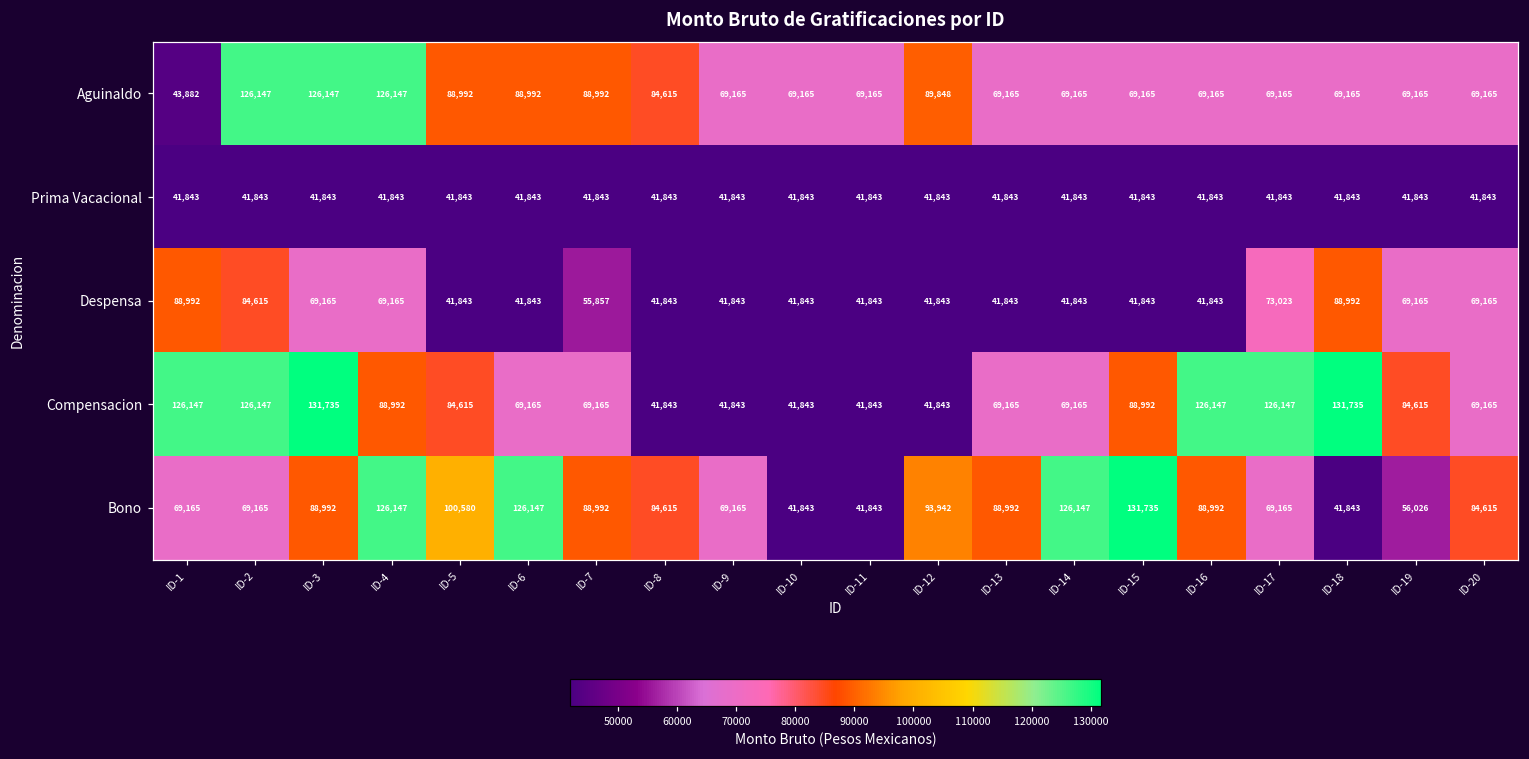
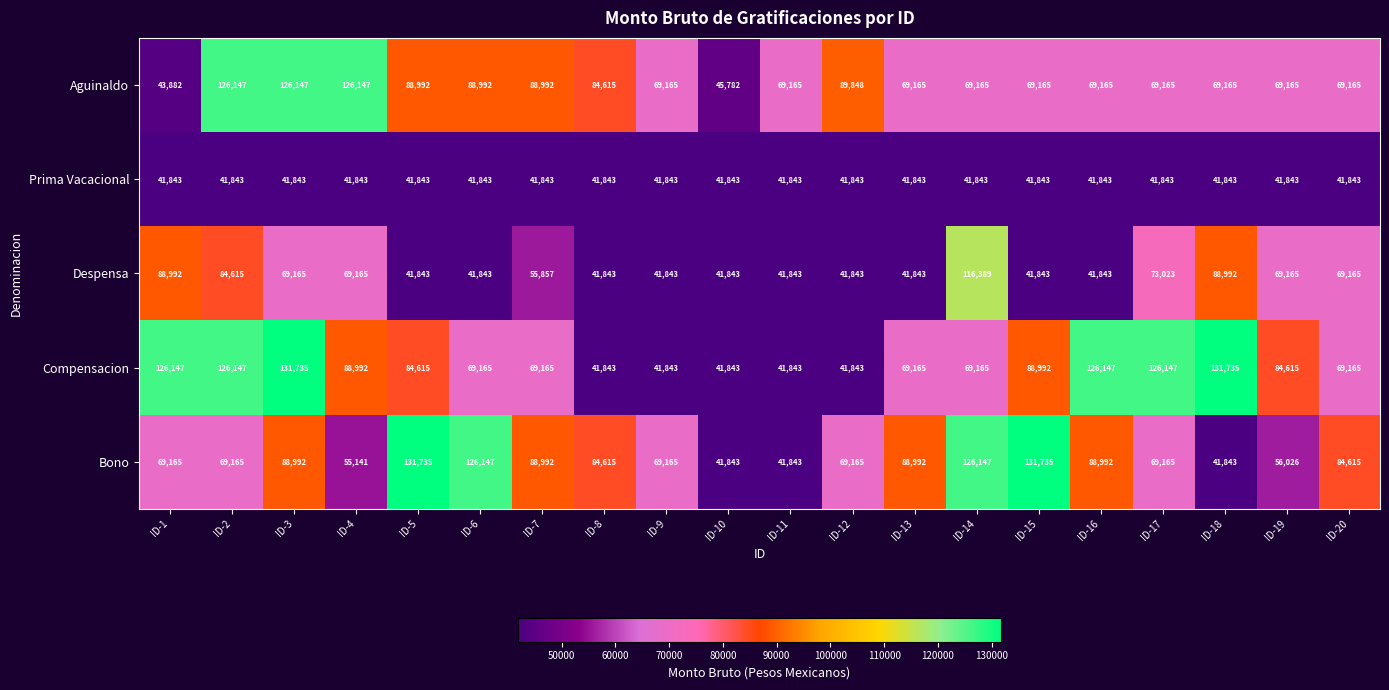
  {
    "Aguinaldo": {
      "ID-1": "43,882",
      "ID-2": "126,147",
      "ID-3": "126,147",
      "ID-4": "126,147",
      "ID-5": "88,992",
      "ID-6": "88,992",
      "ID-7": "88,992",
      "ID-8": "84,615",
      "ID-9": "69,165",
-     "ID-10": "69,165",
+     "ID-10": "45,782",
      "ID-11": "69,165",
      "ID-12": "89,848",
      "ID-13": "69,165",
      "ID-14": "69,165",
      "ID-15": "69,165",
      "ID-16": "69,165",
      "ID-17": "69,165",
      "ID-18": "69,165",
      "ID-19": "69,165",
      "ID-20": "69,165"
    },
    "Prima Vacacional": {
      "ID-1": "41,843",
      "ID-2": "41,843",
      "ID-3": "41,843",
      "ID-4": "41,843",
      "ID-5": "41,843",
      "ID-6": "41,843",
      "ID-7": "41,843",
      "ID-8": "41,843",
      "ID-9": "41,843",
      "ID-10": "41,843",
      "ID-11": "41,843",
      "ID-12": "41,843",
      "ID-13": "41,843",
      "ID-14": "41,843",
      "ID-15": "41,843",
      "ID-16": "41,843",
      "ID-17": "41,843",
      "ID-18": "41,843",
      "ID-19": "41,843",
      "ID-20": "41,843"
    },
    "Despensa": {
      "ID-1": "88,992",
      "ID-2": "84,615",
      "ID-3": "69,165",
      "ID-4": "69,165",
      "ID-5": "41,843",
      "ID-6": "41,843",
      "ID-7": "55,857",
      "ID-8": "41,843",
      "ID-9": "41,843",
      "ID-10": "41,843",
      "ID-11": "41,843",
      "ID-12": "41,843",
      "ID-13": "41,843",
-     "ID-14": "41,843",
+     "ID-14": "116,389",
      "ID-15": "41,843",
      "ID-16": "41,843",
      "ID-17": "73,023",
      "ID-18": "88,992",
      "ID-19": "69,165",
      "ID-20": "69,165"
    },
    "Compensacion": {
      "ID-1": "126,147",
      "ID-2": "126,147",
      "ID-3": "131,735",
      "ID-4": "88,992",
      "ID-5": "84,615",
      "ID-6": "69,165",
      "ID-7": "69,165",
      "ID-8": "41,843",
      "ID-9": "41,843",
      "ID-10": "41,843",
      "ID-11": "41,843",
      "ID-12": "41,843",
      "ID-13": "69,165",
      "ID-14": "69,165",
      "ID-15": "88,992",
      "ID-16": "126,147",
      "ID-17": "126,147",
      "ID-18": "131,735",
      "ID-19": "84,615",
      "ID-20": "69,165"
    },
    "Bono": {
      "ID-1": "69,165",
      "ID-2": "69,165",
      "ID-3": "88,992",
-     "ID-4": "126,147",
-     "ID-5": "100,580",
+     "ID-4": "55,141",
+     "ID-5": "131,735",
      "ID-6": "126,147",
      "ID-7": "88,992",
      "ID-8": "84,615",
      "ID-9": "69,165",
      "ID-10": "41,843",
      "ID-11": "41,843",
-     "ID-12": "93,942",
+     "ID-12": "69,165",
      "ID-13": "88,992",
      "ID-14": "126,147",
      "ID-15": "131,735",
      "ID-16": "88,992",
      "ID-17": "69,165",
      "ID-18": "41,843",
      "ID-19": "56,026",
      "ID-20": "84,615"
    }
  }
